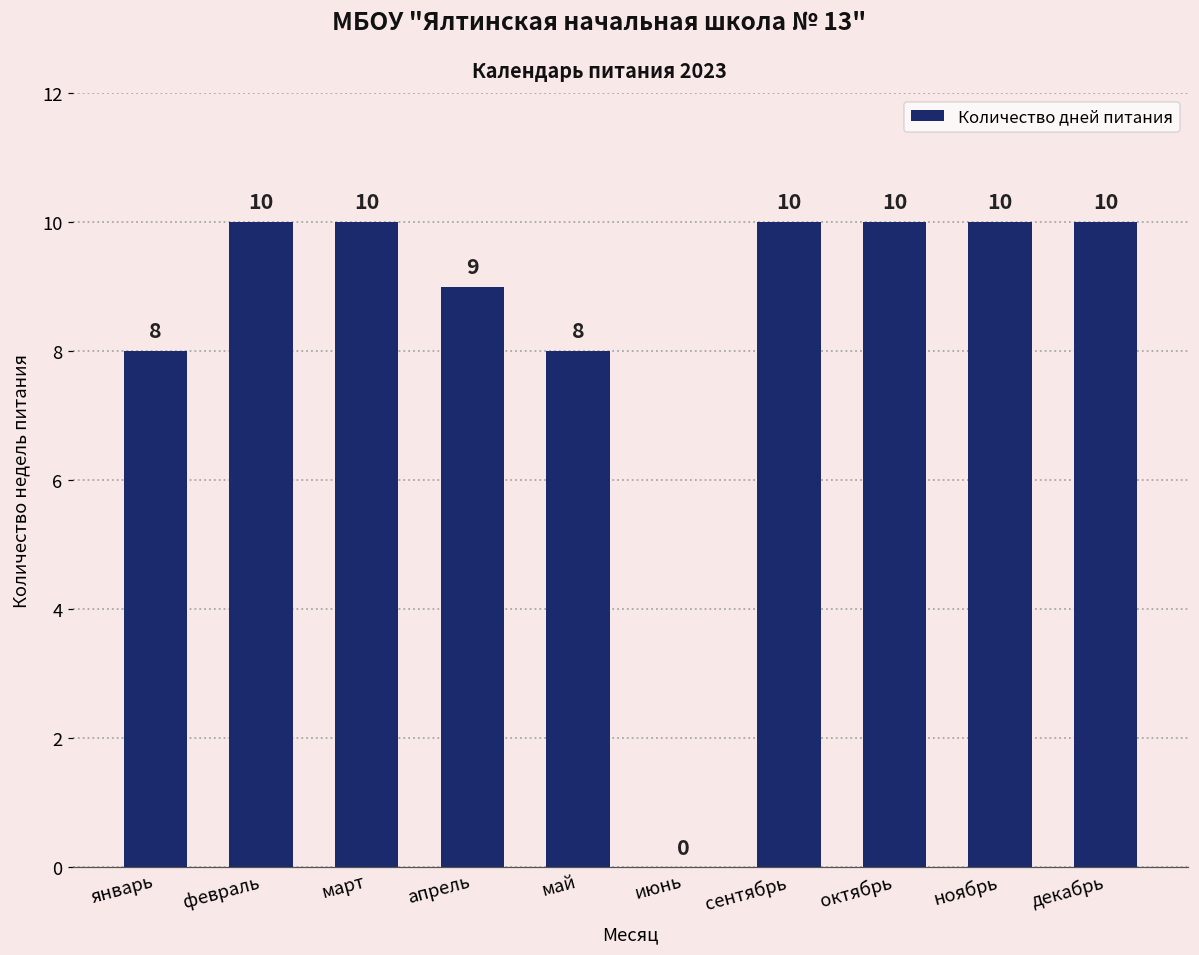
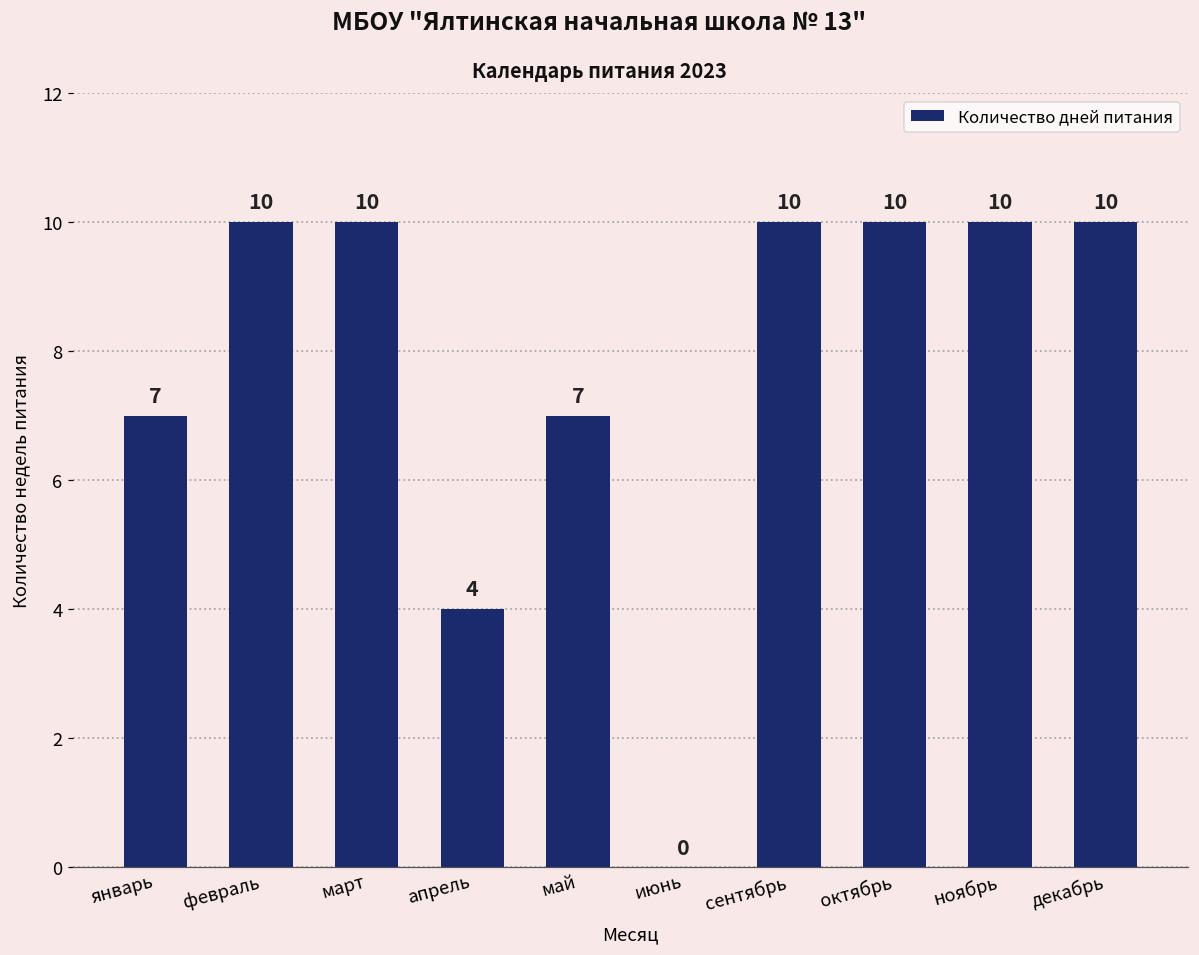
  {
-   "январь": 8,
+   "январь": 7,
    "февраль": 10,
    "март": 10,
-   "апрель": 9,
-   "май": 8,
+   "апрель": 4,
+   "май": 7,
    "июнь": 0,
    "сентябрь": 10,
    "октябрь": 10,
    "ноябрь": 10,
    "декабрь": 10
  }
